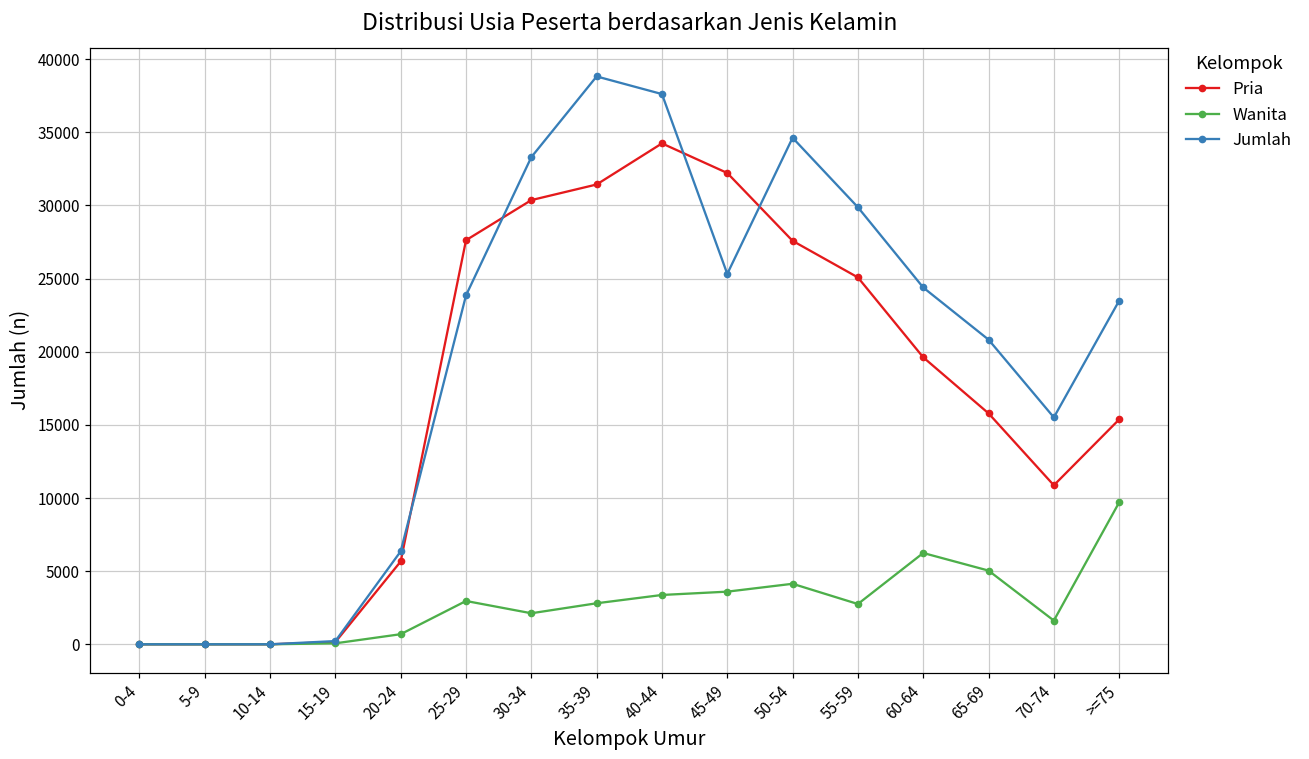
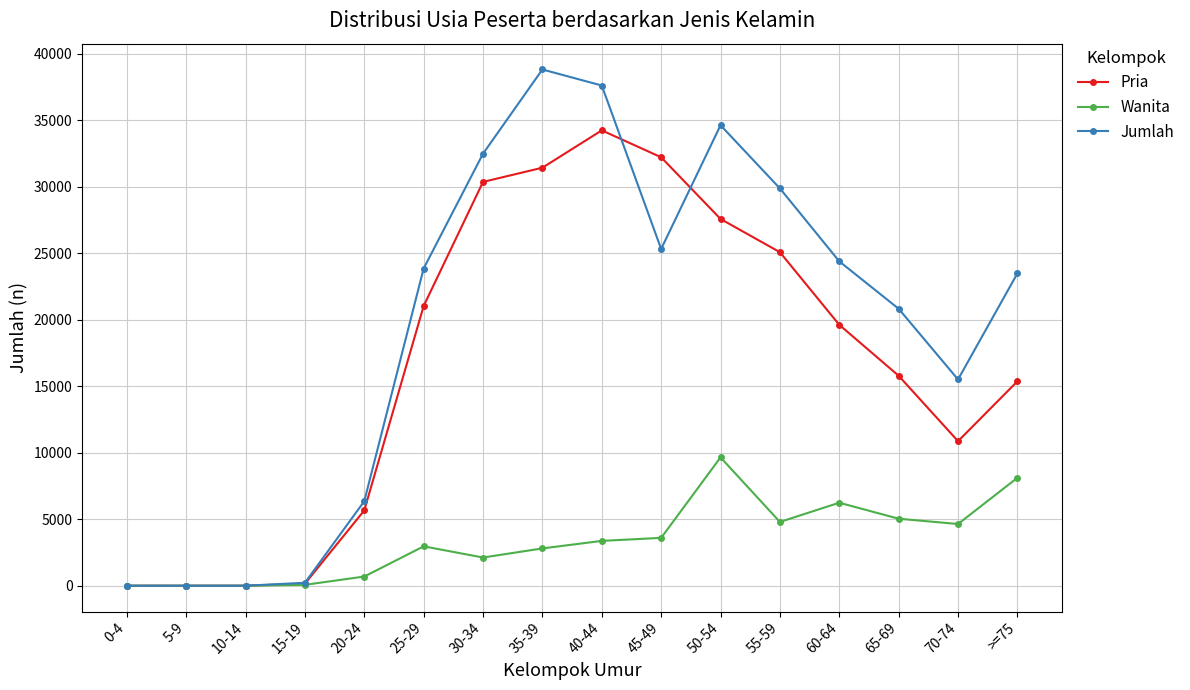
  {
    "Pria": {
      "20-24": 5700,
-     "25-29": 27600,
+     "25-29": 21000,
      "30-34": 30400,
      "35-39": 31400,
      "40-44": 34200,
      "45-49": 32200,
      "50-54": 27600,
      "55-59": 25100,
      "60-64": 19600,
      "65-69": 15800,
      "70-74": 10900,
      ">=75": 15400
    },
    "Wanita": {
      "20-24": 700,
      "25-29": 3000,
      "30-34": 2100,
      "35-39": 2800,
      "40-44": 3400,
      "45-49": 3600,
-     "50-54": 4100,
-     "55-59": 2800,
+     "50-54": 9700,
+     "55-59": 4800,
      "60-64": 6200,
      "65-69": 5000,
-     "70-74": 1600,
-     ">=75": 9700
+     "70-74": 4600,
+     ">=75": 8100
    },
    "Jumlah": {
      "20-24": 6400,
      "25-29": 23900,
-     "30-34": 33300,
+     "30-34": 32500,
      "35-39": 38800,
      "40-44": 37600,
      "45-49": 25300,
      "50-54": 34600,
      "55-59": 29900,
      "60-64": 24400,
      "65-69": 20800,
      "70-74": 15500,
      ">=75": 23500
    }
  }
